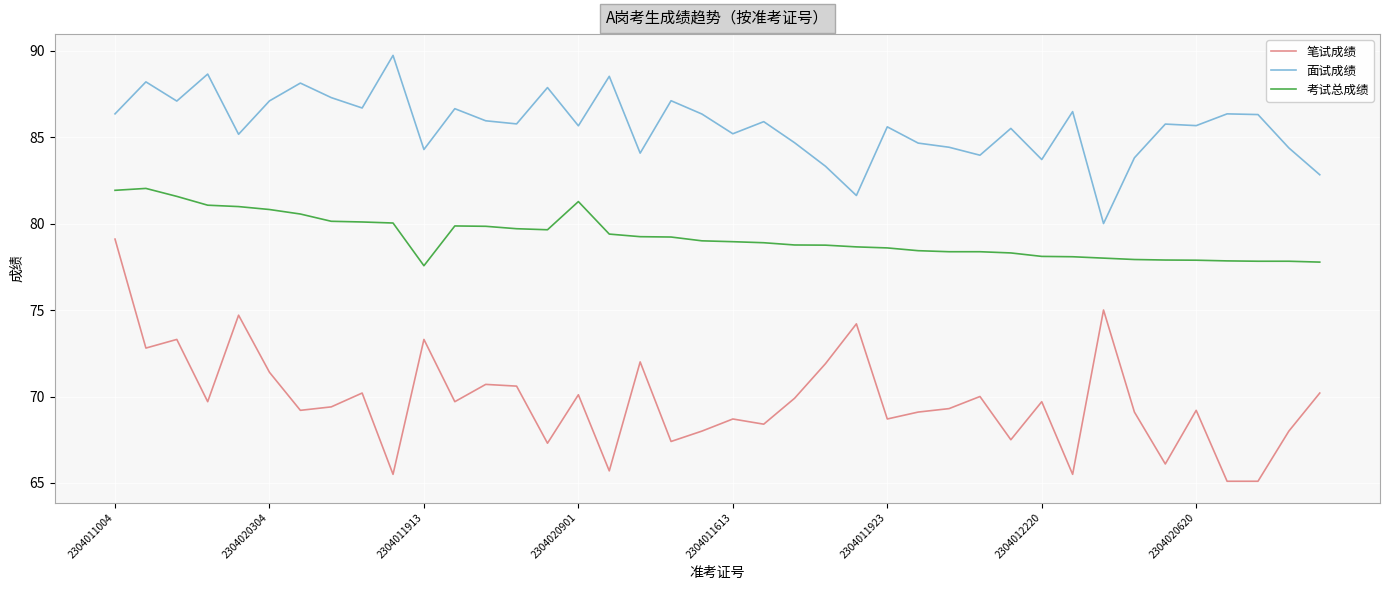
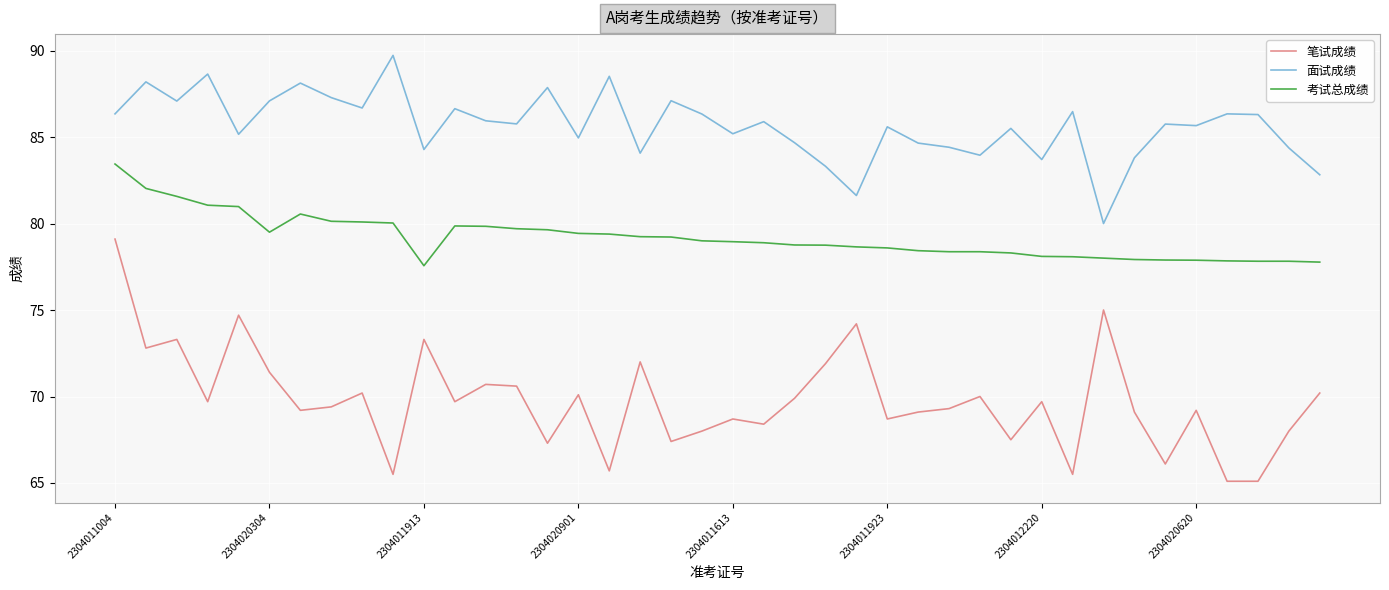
  {
    "笔试成绩": {
      "2304011004": 79.1,
      "2304020304": 71.4,
      "2304011913": 73.3,
      "2304020901": 70.1,
      "2304011613": 68.7,
      "2304011923": 68.7,
      "2304012220": 69.7,
      "2304020620": 69.2
    },
    "面试成绩": {
      "2304011004": 86.3,
      "2304020304": 87.1,
      "2304011913": 84.3,
-     "2304020901": 85.7,
+     "2304020901": 85.0,
      "2304011613": 85.2,
      "2304011923": 85.6,
      "2304012220": 83.7,
      "2304020620": 85.7
    },
    "考试总成绩": {
-     "2304011004": 81.9,
-     "2304020304": 80.8,
+     "2304011004": 83.4,
+     "2304020304": 79.5,
      "2304011913": 77.6,
-     "2304020901": 81.3,
+     "2304020901": 79.4,
      "2304011613": 79.0,
      "2304011923": 78.6,
      "2304012220": 78.1,
      "2304020620": 77.9
    }
  }
